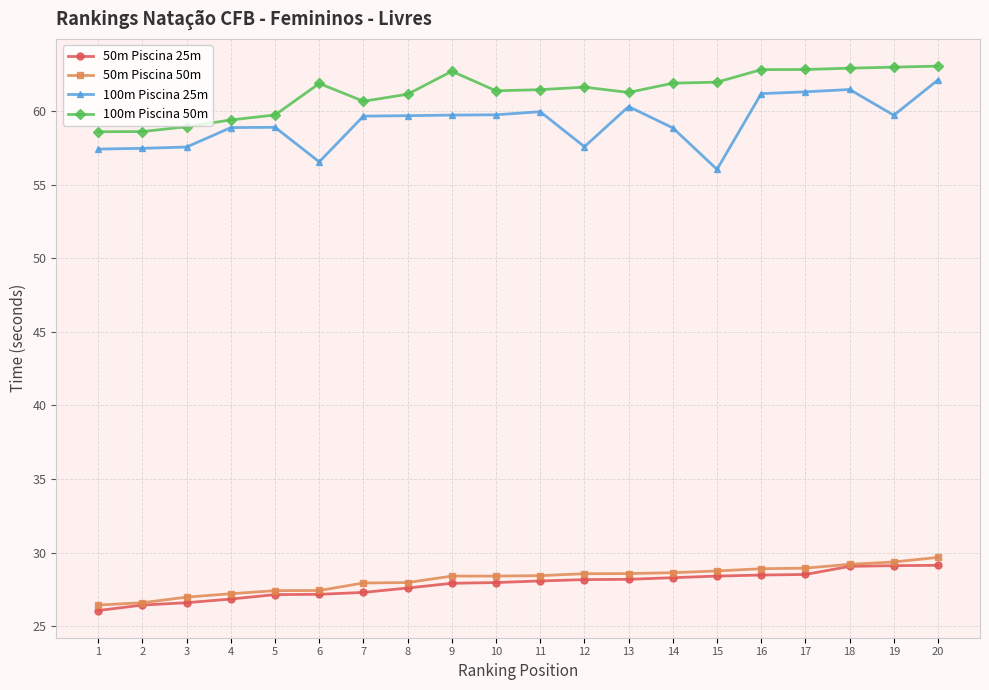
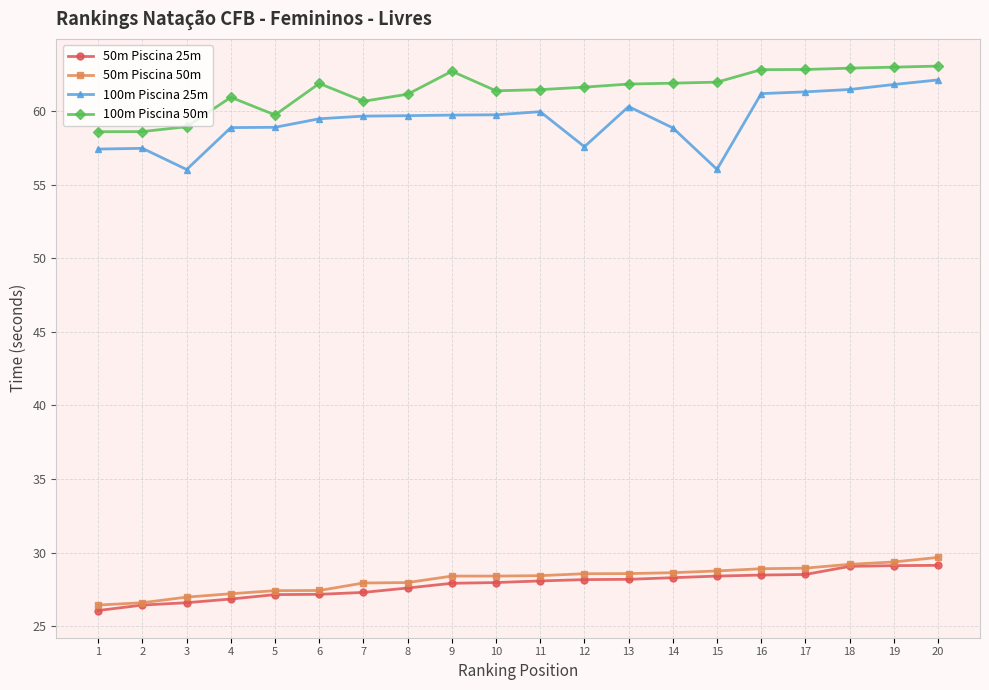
  {
    "100m Piscina 25m": {
      "1": 57.4,
      "2": 57.5,
-     "3": 57.6,
+     "3": 56.0,
      "4": 58.9,
      "5": 58.9,
-     "6": 56.6,
+     "6": 59.5,
      "7": 59.7,
      "8": 59.7,
      "9": 59.7,
      "10": 59.8,
      "11": 60.0,
      "12": 57.6,
      "13": 60.3,
      "14": 58.9,
      "15": 56.1,
      "16": 61.2,
      "17": 61.3,
      "18": 61.5,
-     "19": 59.7,
+     "19": 61.8,
      "20": 62.1
    },
    "100m Piscina 50m": {
      "1": 58.6,
      "2": 58.6,
      "3": 59.0,
-     "4": 59.4,
+     "4": 61.0,
      "5": 59.8,
      "6": 61.9,
      "7": 60.7,
      "8": 61.2,
      "9": 62.7,
      "10": 61.4,
      "11": 61.5,
      "12": 61.6,
-     "13": 61.3,
+     "13": 61.9,
      "14": 61.9,
      "15": 62.0,
      "16": 62.8,
      "17": 62.8,
      "18": 62.9,
      "19": 63.0,
      "20": 63.1
    }
  }
